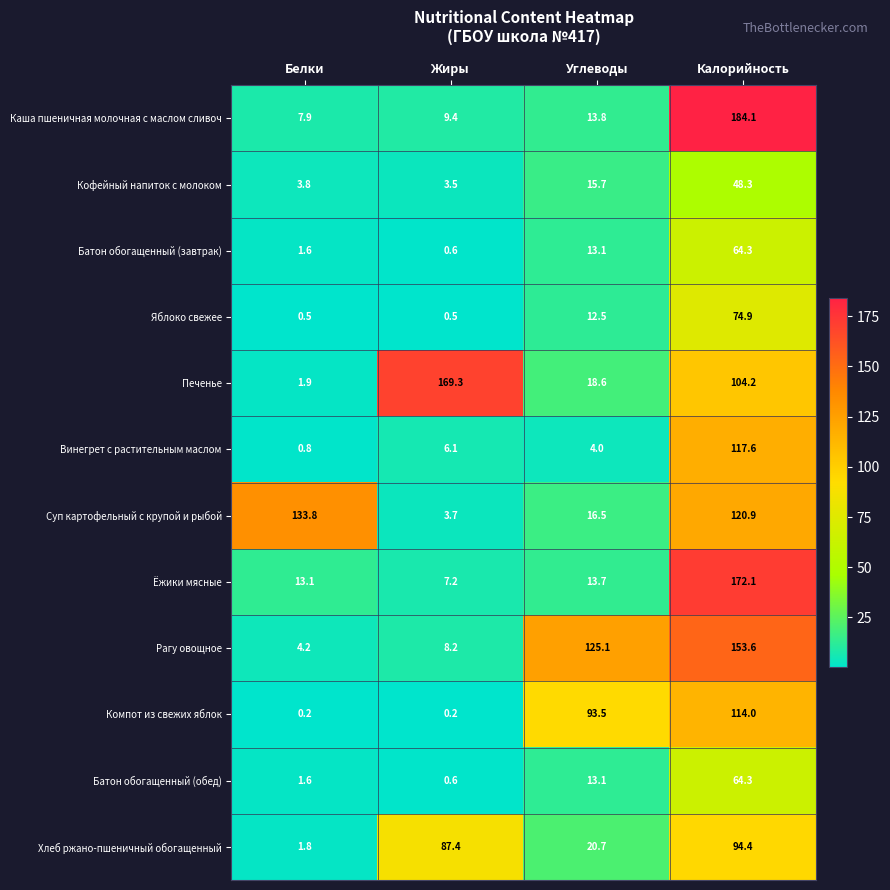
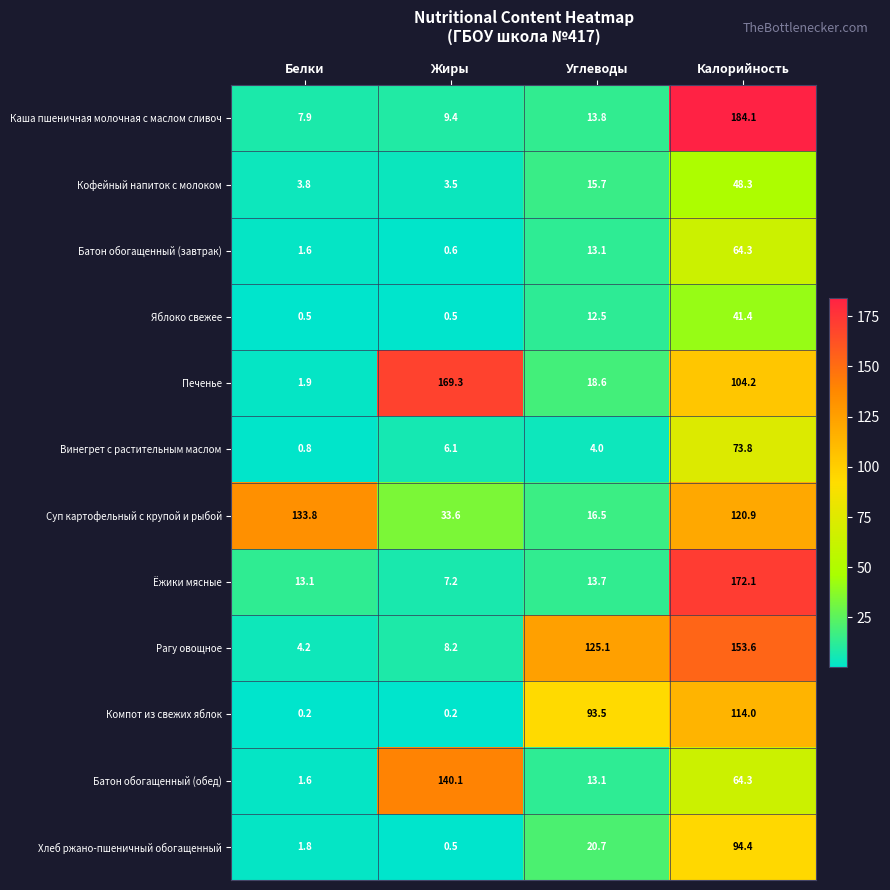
  {
    "Каша пшеничная молочная с маслом сливоч": {
      "Белки": 7.9,
      "Жиры": 9.4,
      "Углеводы": 13.8,
      "Калорийность": 184.1
    },
    "Кофейный напиток с молоком": {
      "Белки": 3.8,
      "Жиры": 3.5,
      "Углеводы": 15.7,
      "Калорийность": 48.3
    },
    "Батон обогащенный (завтрак)": {
      "Белки": 1.6,
      "Жиры": 0.6,
      "Углеводы": 13.1,
      "Калорийность": 64.3
    },
    "Яблоко свежее": {
      "Белки": 0.5,
      "Жиры": 0.5,
      "Углеводы": 12.5,
-     "Калорийность": 74.9
+     "Калорийность": 41.4
    },
    "Печенье": {
      "Белки": 1.9,
      "Жиры": 169.3,
      "Углеводы": 18.6,
      "Калорийность": 104.2
    },
    "Винегрет с растительным маслом": {
      "Белки": 0.8,
      "Жиры": 6.1,
      "Углеводы": 4.0,
-     "Калорийность": 117.6
+     "Калорийность": 73.8
    },
    "Суп картофельный с крупой и рыбой": {
      "Белки": 133.8,
-     "Жиры": 3.7,
+     "Жиры": 33.6,
      "Углеводы": 16.5,
      "Калорийность": 120.9
    },
    "Ёжики мясные": {
      "Белки": 13.1,
      "Жиры": 7.2,
      "Углеводы": 13.7,
      "Калорийность": 172.1
    },
    "Рагу овощное": {
      "Белки": 4.2,
      "Жиры": 8.2,
      "Углеводы": 125.1,
      "Калорийность": 153.6
    },
    "Компот из свежих яблок": {
      "Белки": 0.2,
      "Жиры": 0.2,
      "Углеводы": 93.5,
      "Калорийность": 114.0
    },
    "Батон обогащенный (обед)": {
      "Белки": 1.6,
-     "Жиры": 0.6,
+     "Жиры": 140.1,
      "Углеводы": 13.1,
      "Калорийность": 64.3
    },
    "Хлеб ржано-пшеничный обогащенный": {
      "Белки": 1.8,
-     "Жиры": 87.4,
+     "Жиры": 0.5,
      "Углеводы": 20.7,
      "Калорийность": 94.4
    }
  }
